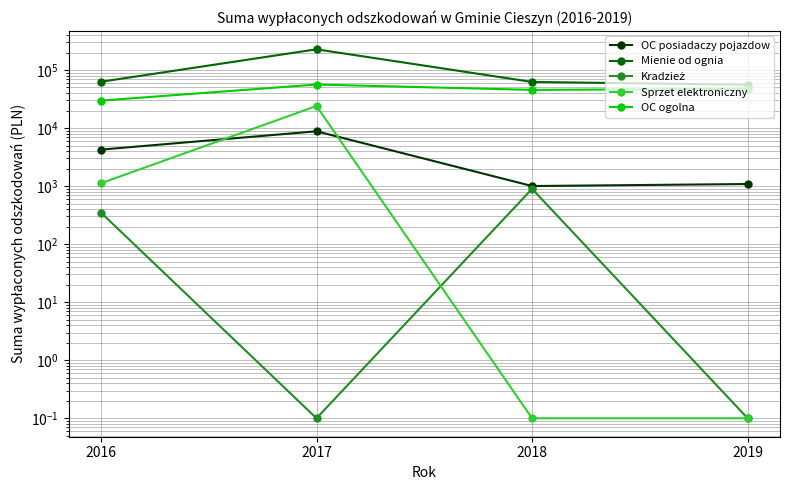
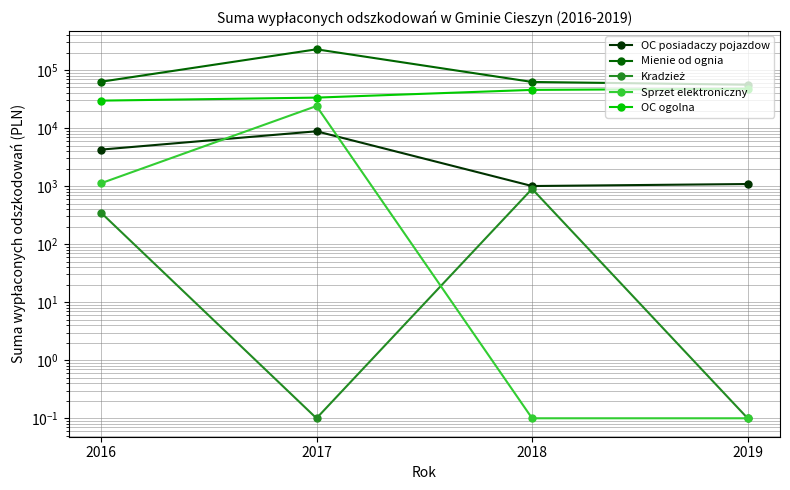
  {
    "Kradzież": {
      "2016": 400,
      "2017": 0.10,
      "2018": 900
    },
    "Sprzet elektroniczny": {
      "2016": 1100,
      "2017": 24000,
      "2018": 0.10
    },
    "OC ogolna": {
      "2016": 30000,
-     "2017": 60000,
+     "2017": 30000,
      "2018": 50000
    }
  }
